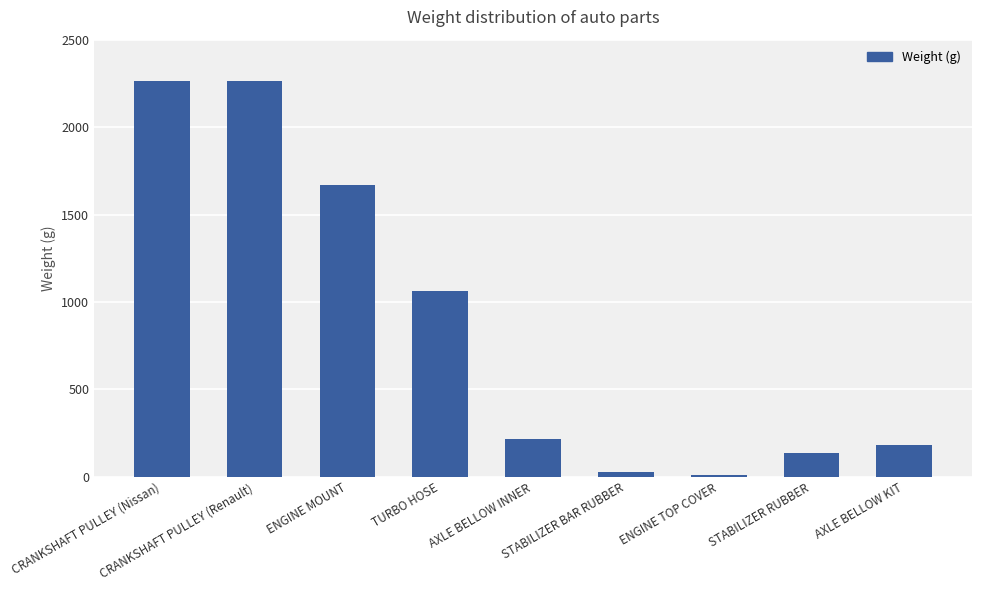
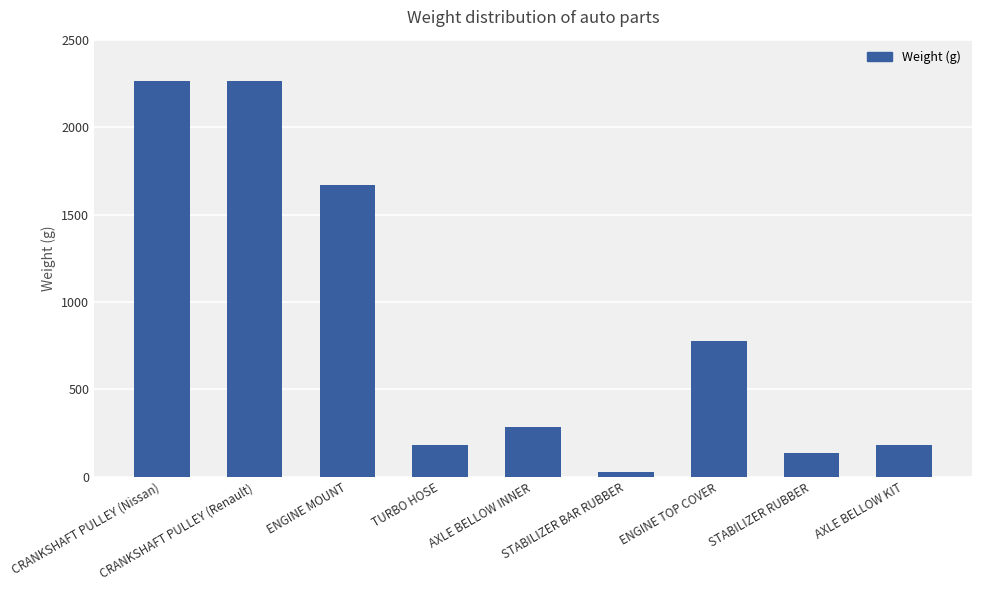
  {
    "CRANKSHAFT PULLEY (Nissan)": 2260,
    "CRANKSHAFT PULLEY (Renault)": 2260,
    "ENGINE MOUNT": 1670,
-   "TURBO HOSE": 1060,
-   "AXLE BELLOW INNER": 220,
+   "TURBO HOSE": 180,
+   "AXLE BELLOW INNER": 280,
    "STABILIZER BAR RUBBER": 30,
-   "ENGINE TOP COVER": 10,
+   "ENGINE TOP COVER": 780,
    "STABILIZER RUBBER": 140,
    "AXLE BELLOW KIT": 180
  }
